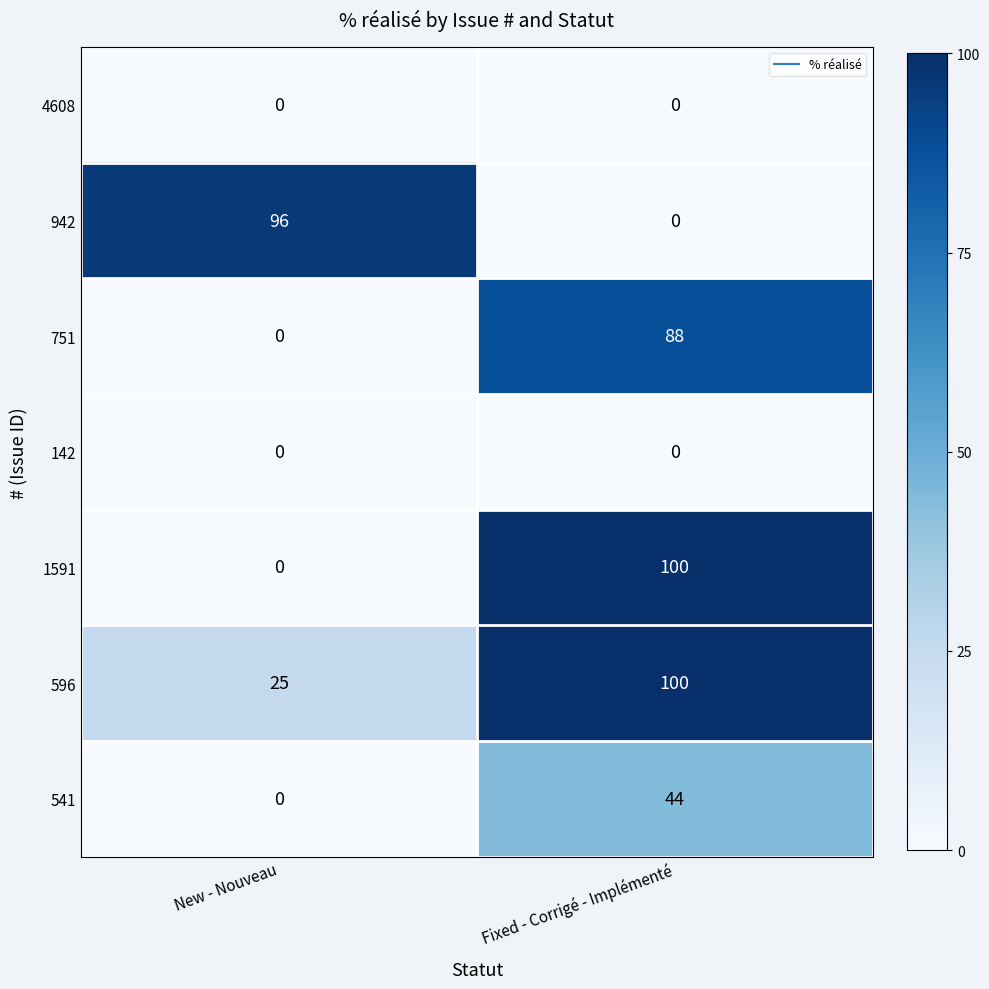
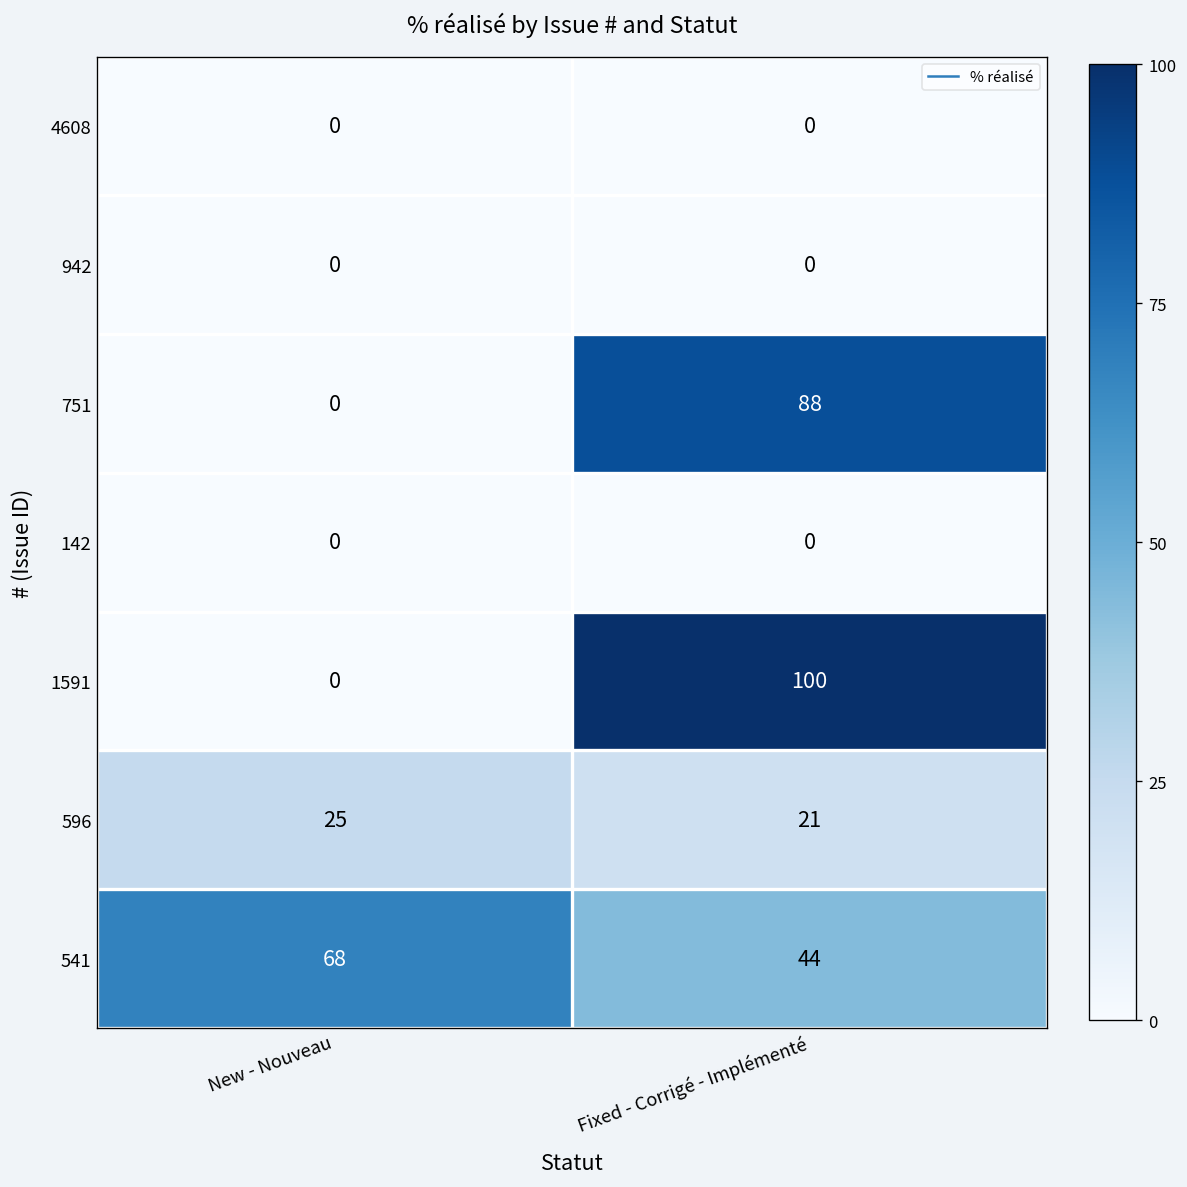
  {
    "4608": {
      "New - Nouveau": 0,
      "Fixed - Corrigé - Implémenté": 0
    },
    "942": {
-     "New - Nouveau": 96,
+     "New - Nouveau": 0,
      "Fixed - Corrigé - Implémenté": 0
    },
    "751": {
      "New - Nouveau": 0,
      "Fixed - Corrigé - Implémenté": 88
    },
    "142": {
      "New - Nouveau": 0,
      "Fixed - Corrigé - Implémenté": 0
    },
    "1591": {
      "New - Nouveau": 0,
      "Fixed - Corrigé - Implémenté": 100
    },
    "596": {
      "New - Nouveau": 25,
-     "Fixed - Corrigé - Implémenté": 100
+     "Fixed - Corrigé - Implémenté": 21
    },
    "541": {
-     "New - Nouveau": 0,
+     "New - Nouveau": 68,
      "Fixed - Corrigé - Implémenté": 44
    }
  }
